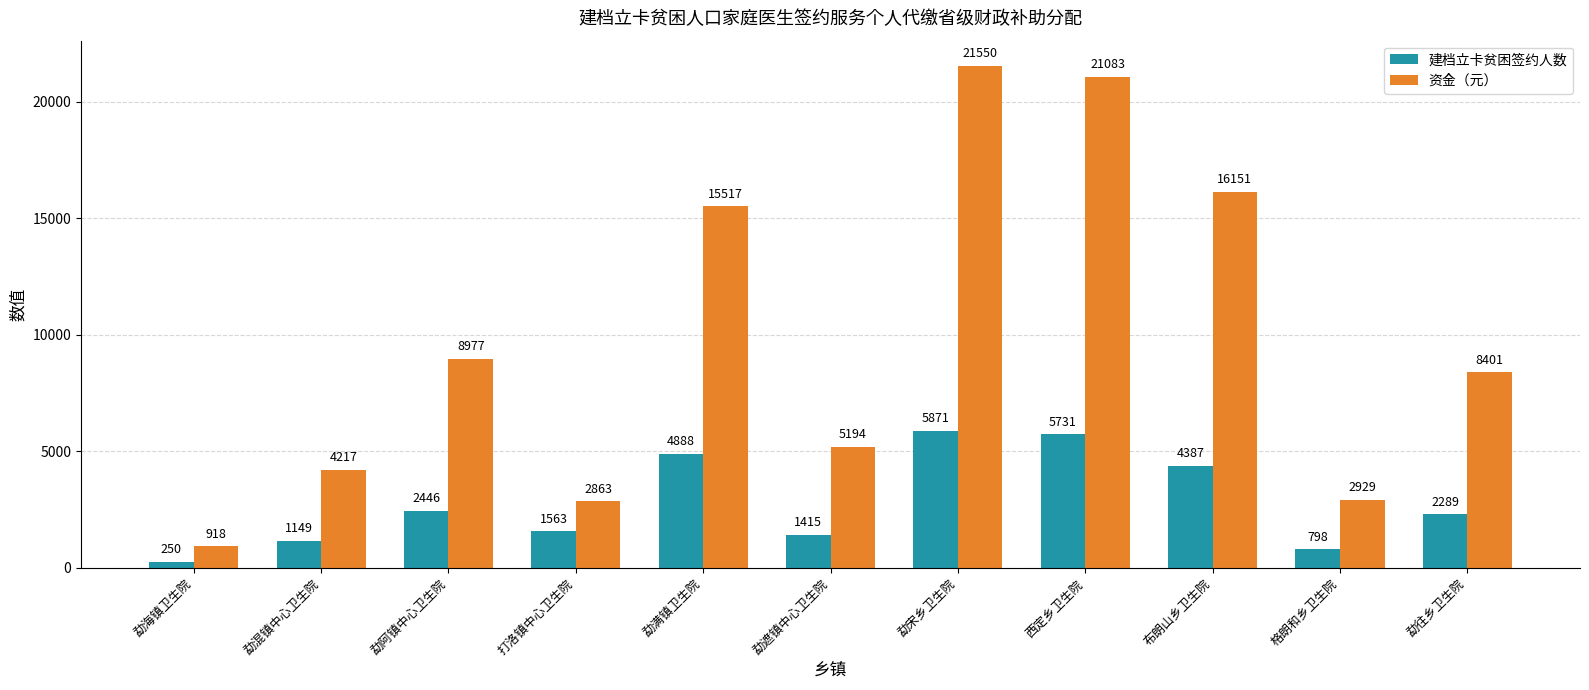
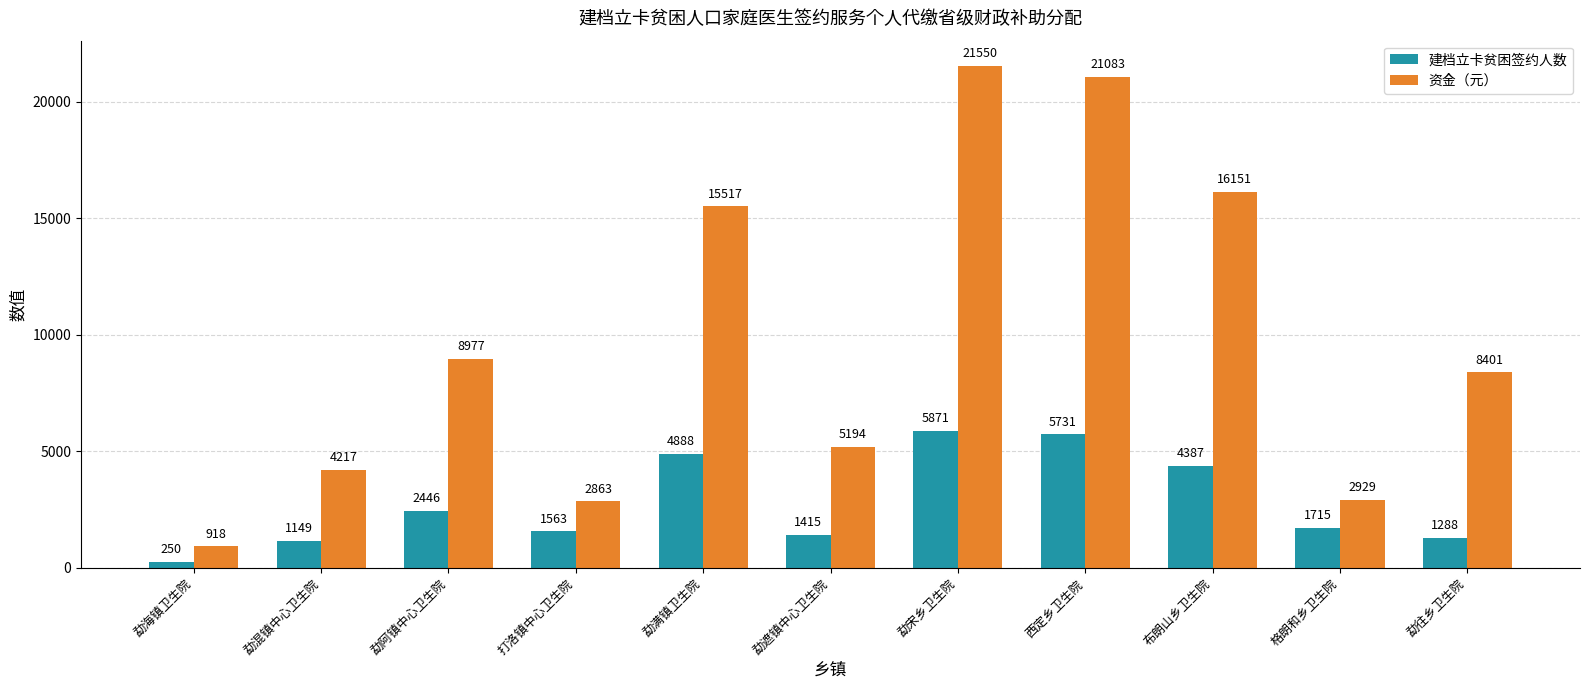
  {
    "建档立卡贫困签约人数": {
      "勐海镇卫生院": 250,
      "勐混镇中心卫生院": 1149,
      "勐阿镇中心卫生院": 2446,
      "打洛镇中心卫生院": 1563,
      "勐满镇卫生院": 4888,
      "勐遮镇中心卫生院": 1415,
      "勐宋乡卫生院": 5871,
      "西定乡卫生院": 5731,
      "布朗山乡卫生院": 4387,
-     "格朗和乡卫生院": 798,
-     "勐往乡卫生院": 2289
+     "格朗和乡卫生院": 1715,
+     "勐往乡卫生院": 1288
    },
    "资金（元）": {
      "勐海镇卫生院": 918,
      "勐混镇中心卫生院": 4217,
      "勐阿镇中心卫生院": 8977,
      "打洛镇中心卫生院": 2863,
      "勐满镇卫生院": 15517,
      "勐遮镇中心卫生院": 5194,
      "勐宋乡卫生院": 21550,
      "西定乡卫生院": 21083,
      "布朗山乡卫生院": 16151,
      "格朗和乡卫生院": 2929,
      "勐往乡卫生院": 8401
    }
  }
